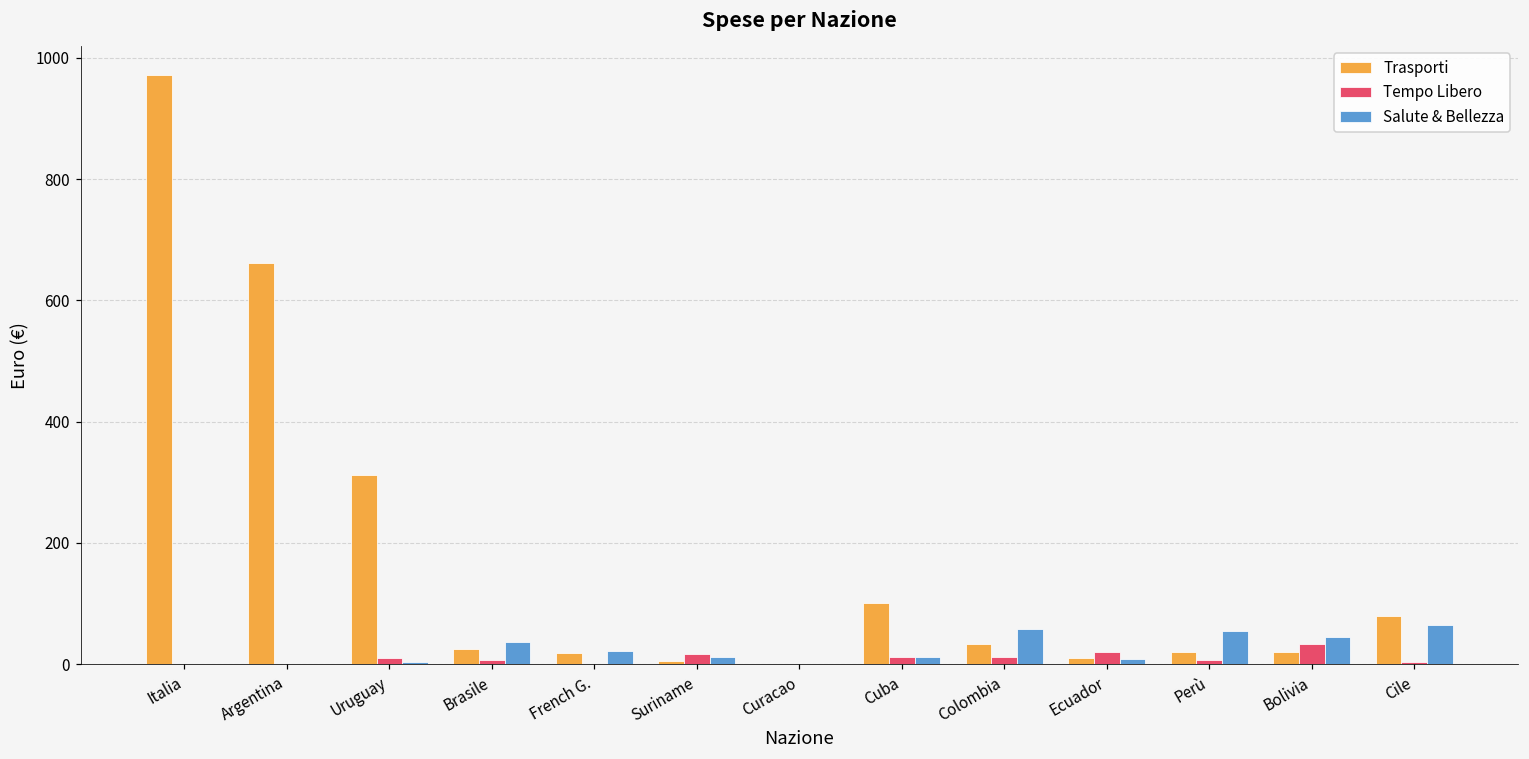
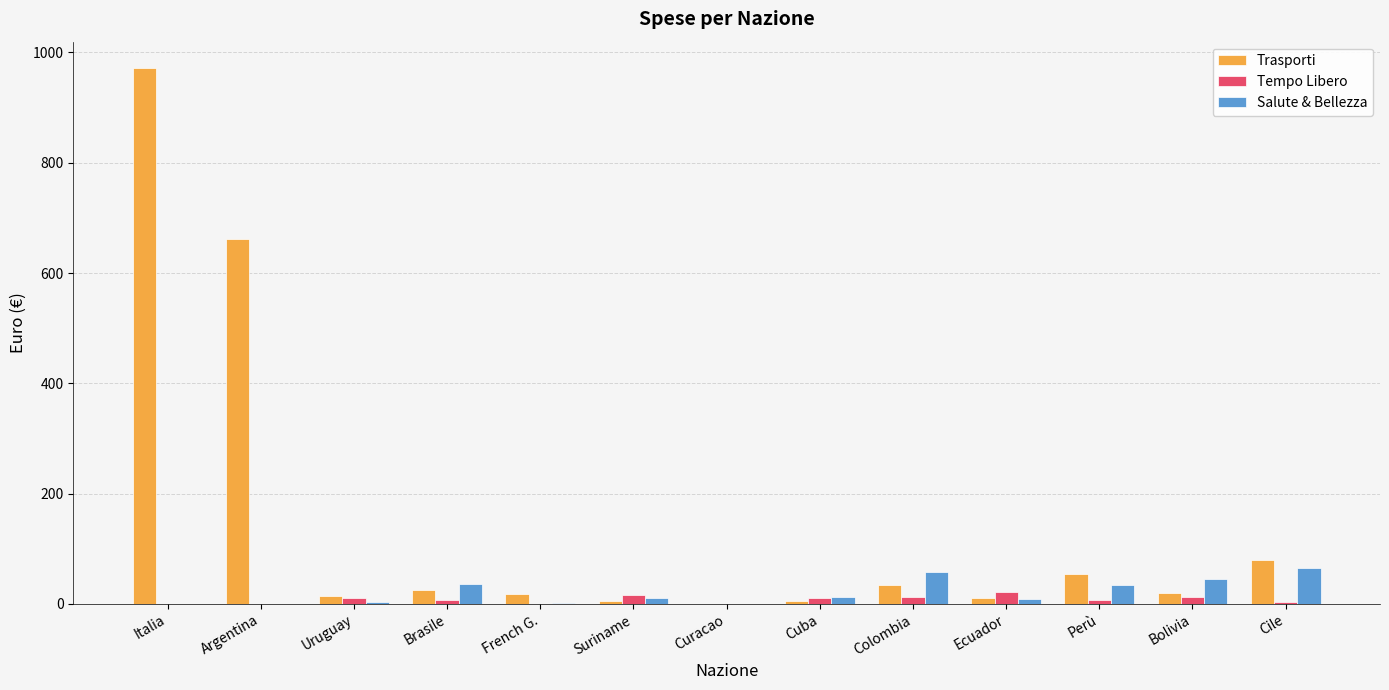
  {
    "Trasporti": {
      "Italia": 970,
      "Argentina": 660,
-     "Uruguay": 310,
+     "Uruguay": 10,
      "Brasile": 20,
      "French G.": 20,
      "Suriname": 10,
      "Curacao": 0,
-     "Cuba": 100,
+     "Cuba": 10,
      "Colombia": 30,
      "Ecuador": 10,
-     "Perù": 20,
+     "Perù": 60,
      "Bolivia": 20,
      "Cile": 80
    },
    "Tempo Libero": {
      "Italia": 0,
      "Argentina": 0,
      "Uruguay": 10,
      "Brasile": 10,
      "French G.": 0,
      "Suriname": 20,
      "Curacao": 0,
      "Cuba": 10,
      "Colombia": 10,
      "Ecuador": 20,
      "Perù": 10,
-     "Bolivia": 30
+     "Bolivia": 10
    },
    "Salute & Bellezza": {
      "Italia": 0,
      "Brasile": 40,
-     "French G.": 20,
+     "French G.": 0,
      "Suriname": 10,
      "Curacao": 0,
      "Cuba": 10,
      "Colombia": 60,
      "Ecuador": 10,
-     "Perù": 60,
+     "Perù": 30,
      "Bolivia": 50,
      "Cile": 60
    }
  }
